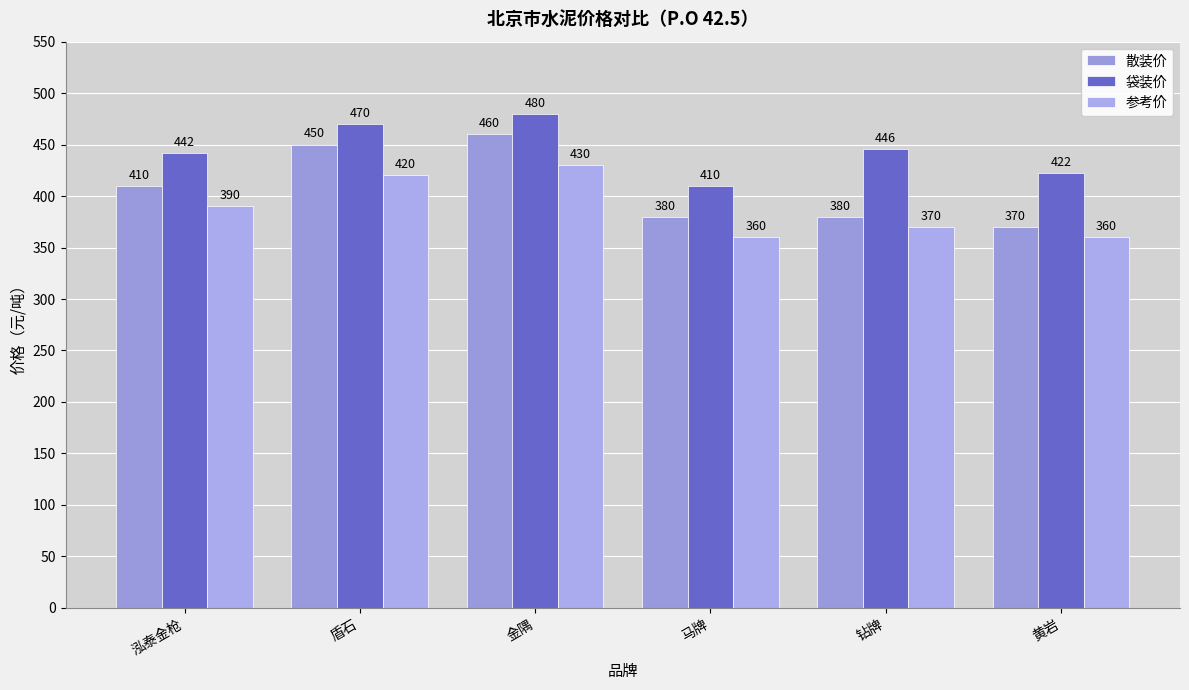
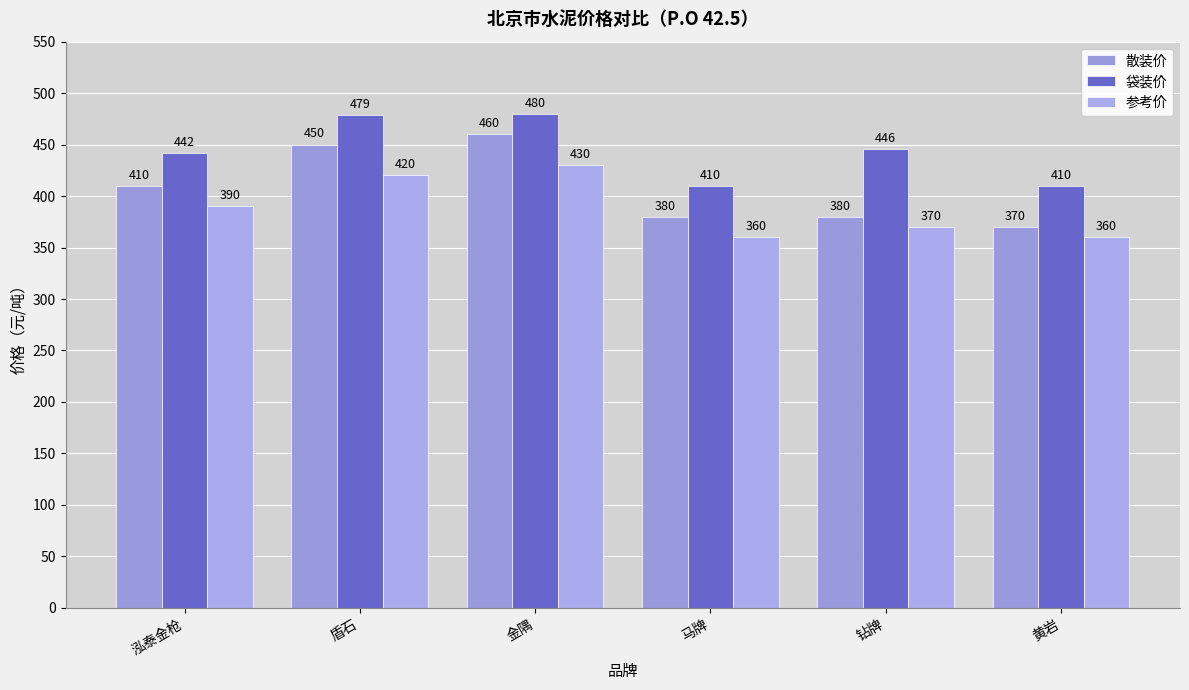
  {
    "袋装价": {
      "泓泰金枪": 442,
-     "盾石": 470,
+     "盾石": 479,
      "金隅": 480,
      "马牌": 410,
      "钻牌": 446,
-     "黄岩": 422
+     "黄岩": 410
    }
  }
